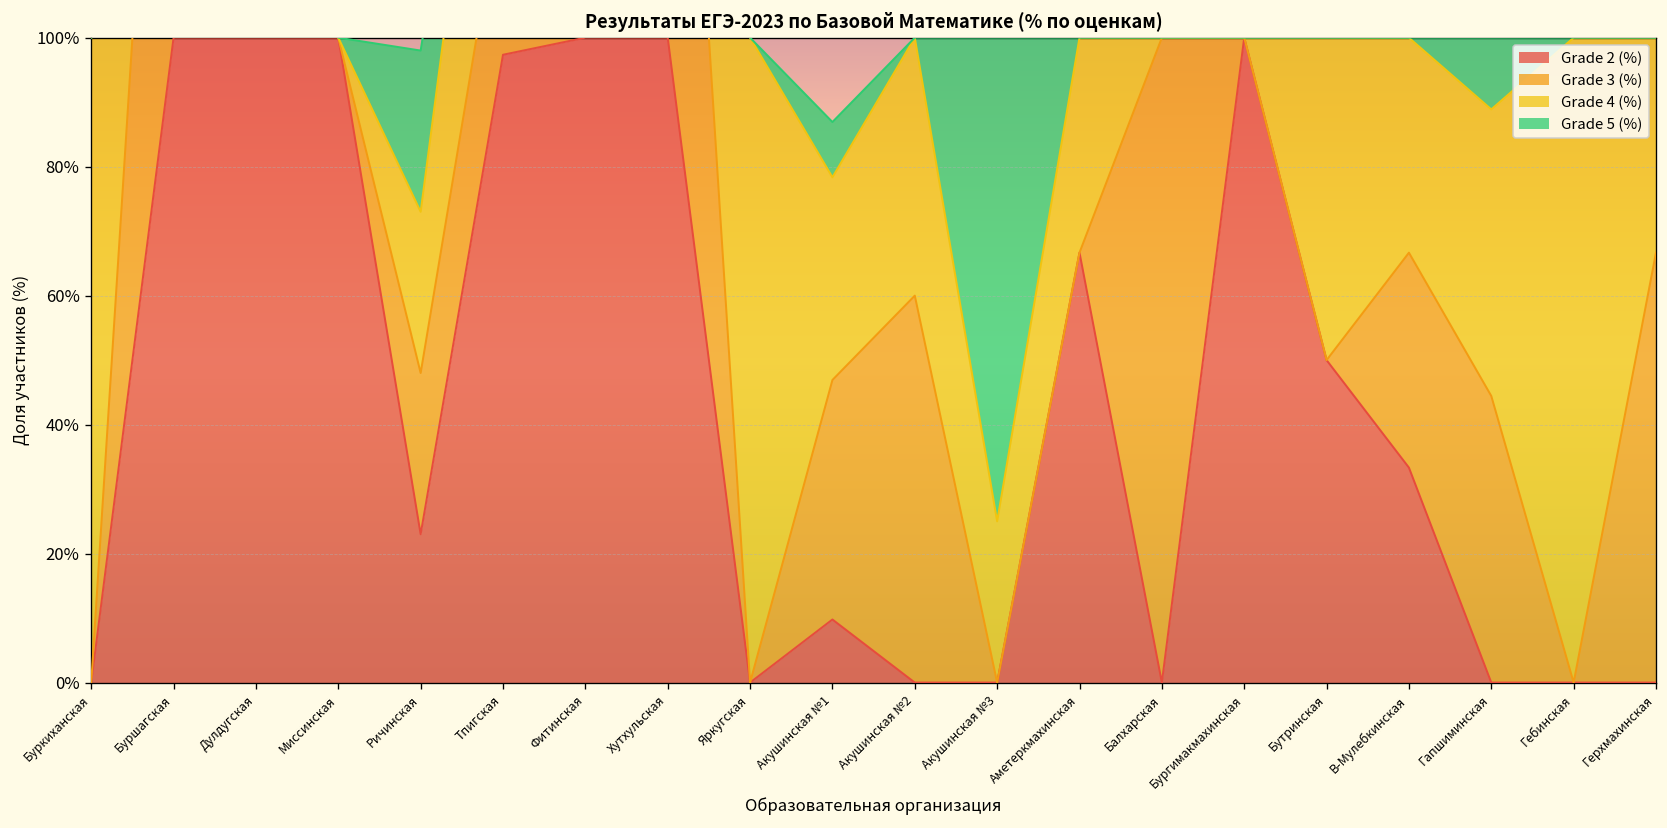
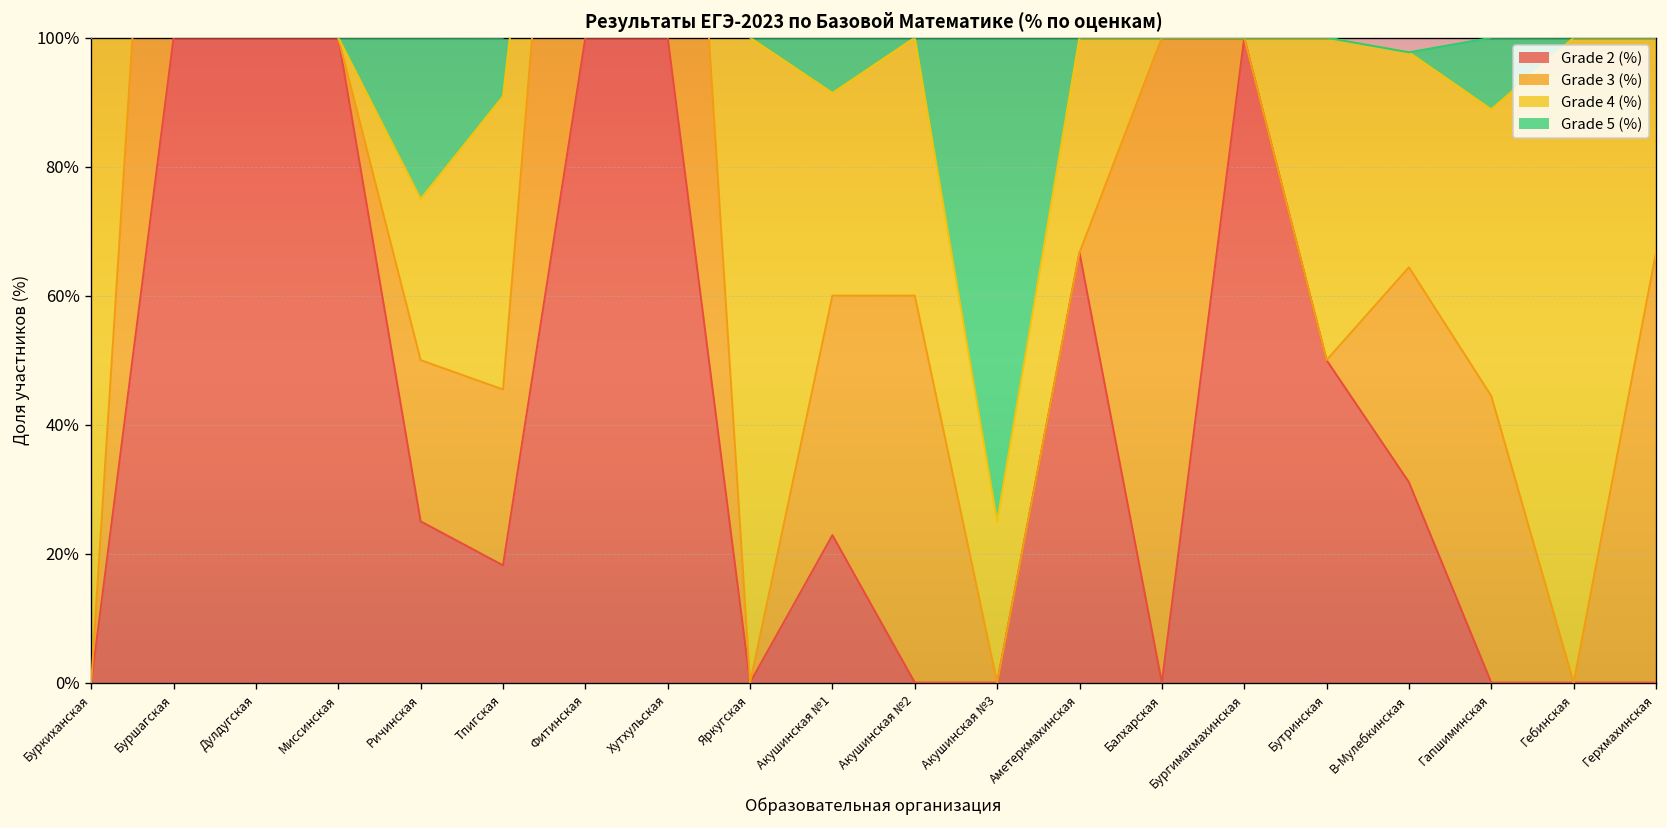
  {
    "Grade 2 (%)": {
      "Буршагская": "100%",
      "Дулдугская": "100%",
-     "Ричинская": "23%",
-     "Тпигская": "97%",
+     "Ричинская": "25%",
+     "Тпигская": "18%",
      "Фитинская": "100%",
      "Хутхульская": "100%",
-     "Акушинская №1": "10%",
+     "Акушинская №1": "23%",
      "Акушинская №2": "0%",
      "Балхарская": "0%",
-     "В-Мулебкинская": "33%",
+     "В-Мулебкинская": "31%",
      "Гапшиминская": "0%",
      "Герхмахинская": "0%"
    },
    "Grade 5 (%)": {
      "Ричинская": "25%",
      "Акушинская №1": "9%",
      "Акушинская №3": "75%",
      "Гапшиминская": "11%"
    }
  }
